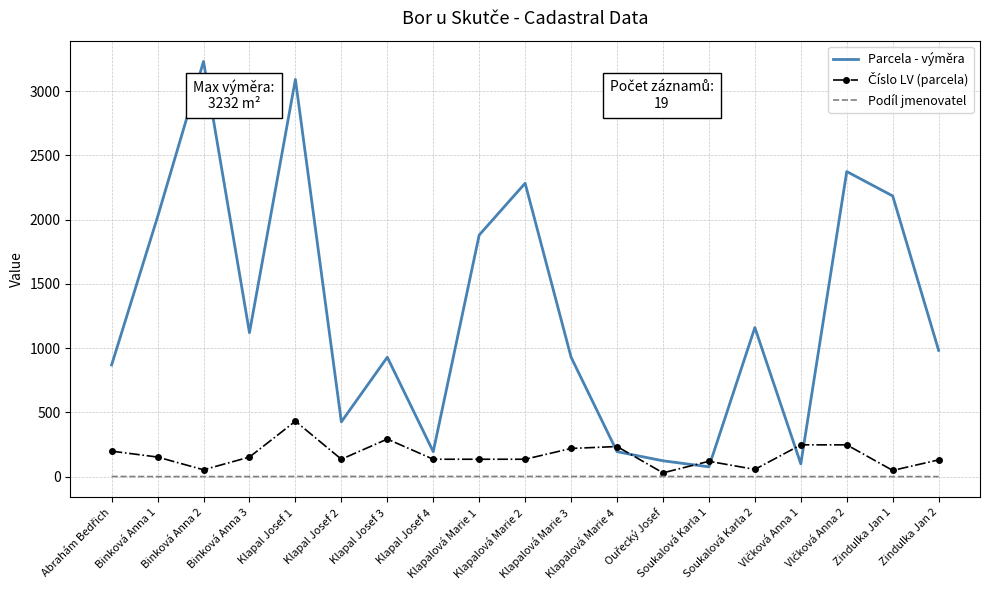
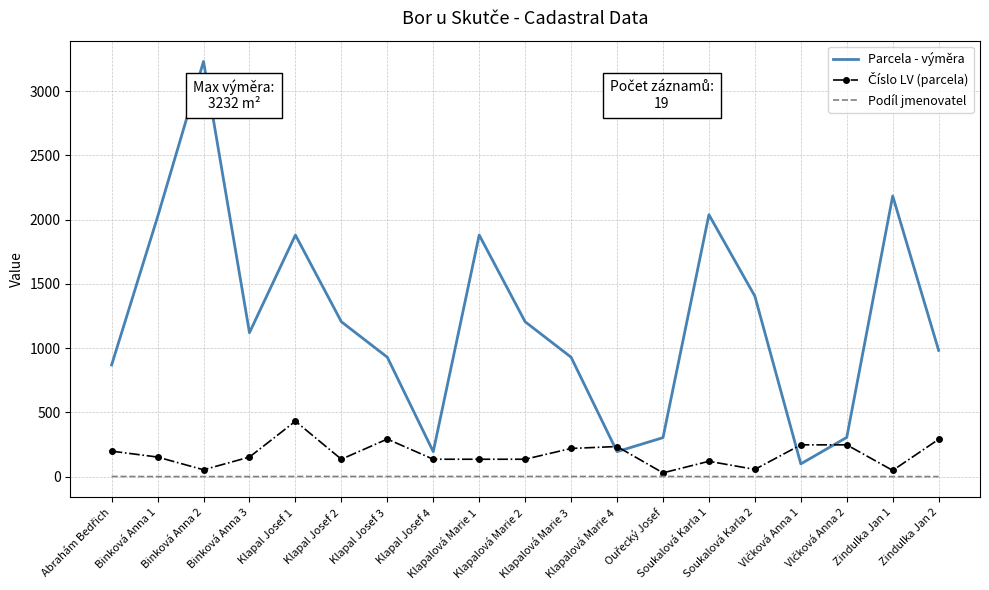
  {
    "Parcela - výměra": {
      "Abrahám Bedřich": 870,
      "Binková Anna 1": 2020,
      "Binková Anna 3": 1120,
-     "Klapal Josef 1": 3090,
-     "Klapal Josef 2": 430,
+     "Klapal Josef 1": 1880,
+     "Klapal Josef 2": 1210,
      "Klapal Josef 3": 930,
      "Klapal Josef 4": 200,
      "Klapalová Marie 1": 1880,
-     "Klapalová Marie 2": 2280,
+     "Klapalová Marie 2": 1210,
      "Klapalová Marie 3": 930,
      "Klapalová Marie 4": 200,
-     "Ouřecký Josef": 120,
-     "Soukalová Karla 1": 80,
-     "Soukalová Karla 2": 1160,
+     "Ouřecký Josef": 300,
+     "Soukalová Karla 1": 2040,
+     "Soukalová Karla 2": 1410,
      "Vlčková Anna 1": 100,
-     "Vlčková Anna 2": 2380,
+     "Vlčková Anna 2": 310,
      "Zindulka Jan 1": 2190,
      "Zindulka Jan 2": 980
    },
    "Číslo LV (parcela)": {
      "Abrahám Bedřich": 200,
      "Binková Anna 1": 150,
      "Binková Anna 2": 50,
      "Binková Anna 3": 150,
      "Klapal Josef 1": 430,
      "Klapal Josef 2": 140,
      "Klapal Josef 3": 290,
      "Klapal Josef 4": 140,
      "Klapalová Marie 1": 140,
      "Klapalová Marie 2": 140,
      "Klapalová Marie 3": 220,
      "Klapalová Marie 4": 240,
      "Ouřecký Josef": 30,
      "Soukalová Karla 1": 120,
      "Soukalová Karla 2": 60,
      "Vlčková Anna 1": 250,
      "Vlčková Anna 2": 250,
      "Zindulka Jan 1": 50,
-     "Zindulka Jan 2": 130
+     "Zindulka Jan 2": 290
    },
    "Podíl jmenovatel": {
      "Abrahám Bedřich": 0,
      "Binková Anna 1": 0,
      "Binková Anna 2": 0,
      "Binková Anna 3": 0,
      "Klapal Josef 1": 0,
      "Klapal Josef 2": 0,
      "Klapal Josef 3": 0,
      "Klapal Josef 4": 0,
      "Klapalová Marie 1": 0,
      "Klapalová Marie 2": 0,
      "Klapalová Marie 3": 0,
      "Klapalová Marie 4": 0,
      "Ouřecký Josef": 0,
      "Soukalová Karla 1": 0,
      "Soukalová Karla 2": 0,
      "Vlčková Anna 1": 0,
      "Vlčková Anna 2": 0,
      "Zindulka Jan 1": 0,
      "Zindulka Jan 2": 0
    }
  }
